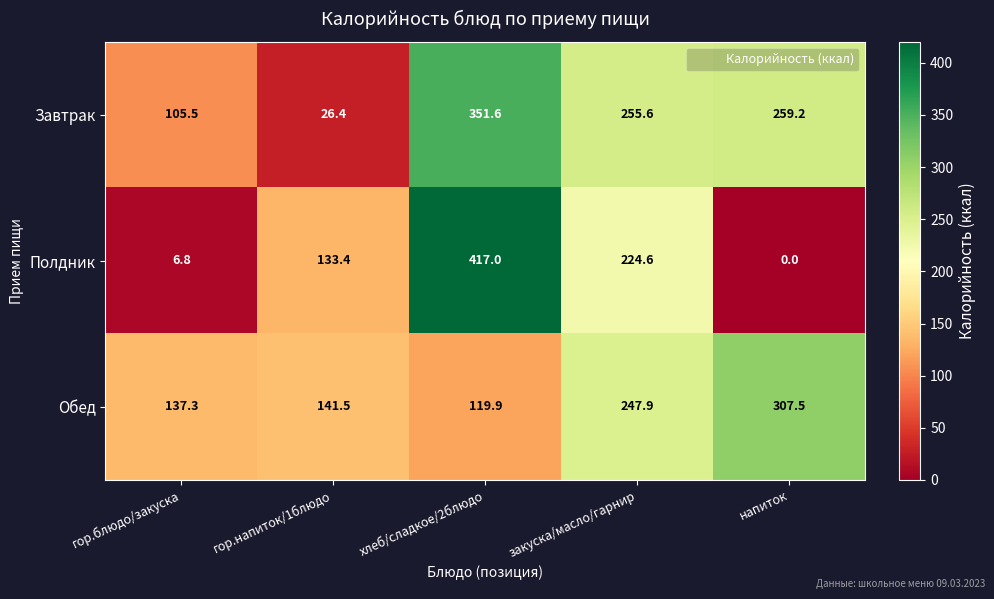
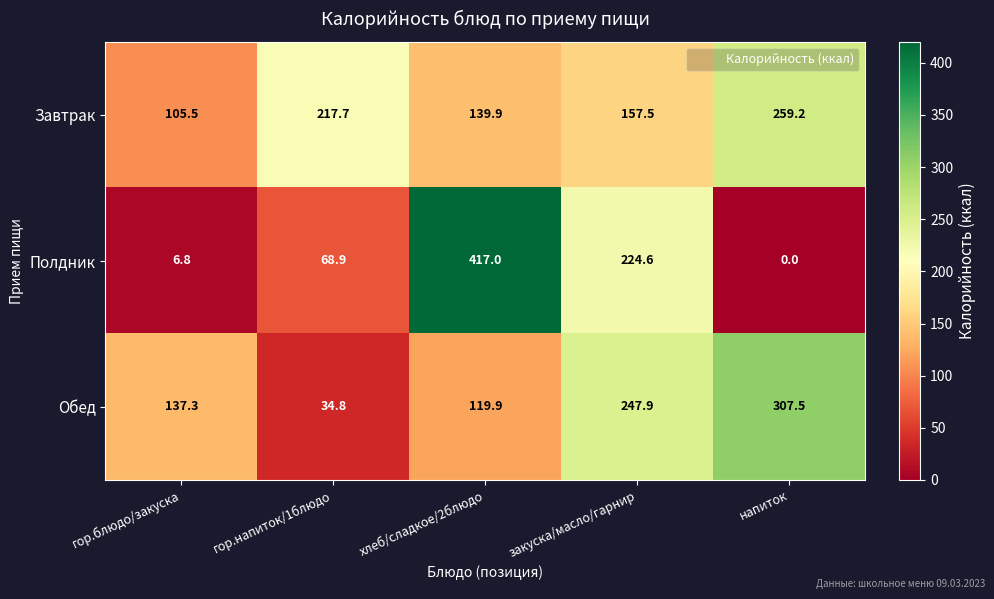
  {
    "Завтрак": {
      "гор.блюдо/закуска": 105.5,
-     "гор.напиток/1блюдо": 26.4,
-     "хлеб/сладкое/2блюдо": 351.6,
-     "закуска/масло/гарнир": 255.6,
+     "гор.напиток/1блюдо": 217.7,
+     "хлеб/сладкое/2блюдо": 139.9,
+     "закуска/масло/гарнир": 157.5,
      "напиток": 259.2
    },
    "Полдник": {
      "гор.блюдо/закуска": 6.8,
-     "гор.напиток/1блюдо": 133.4,
+     "гор.напиток/1блюдо": 68.9,
      "хлеб/сладкое/2блюдо": 417.0,
      "закуска/масло/гарнир": 224.6,
      "напиток": 0.0
    },
    "Обед": {
      "гор.блюдо/закуска": 137.3,
-     "гор.напиток/1блюдо": 141.5,
+     "гор.напиток/1блюдо": 34.8,
      "хлеб/сладкое/2блюдо": 119.9,
      "закуска/масло/гарнир": 247.9,
      "напиток": 307.5
    }
  }
